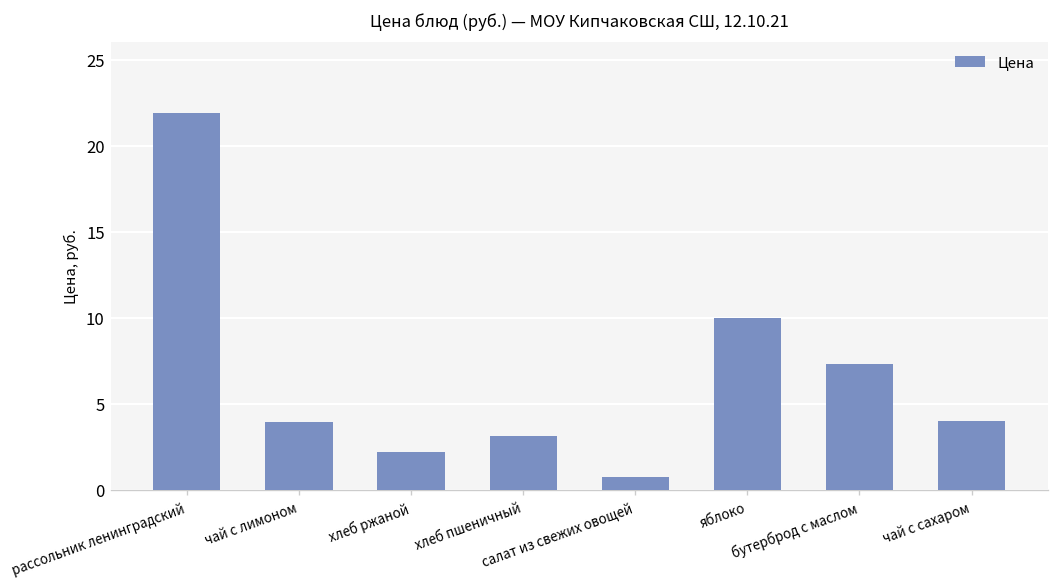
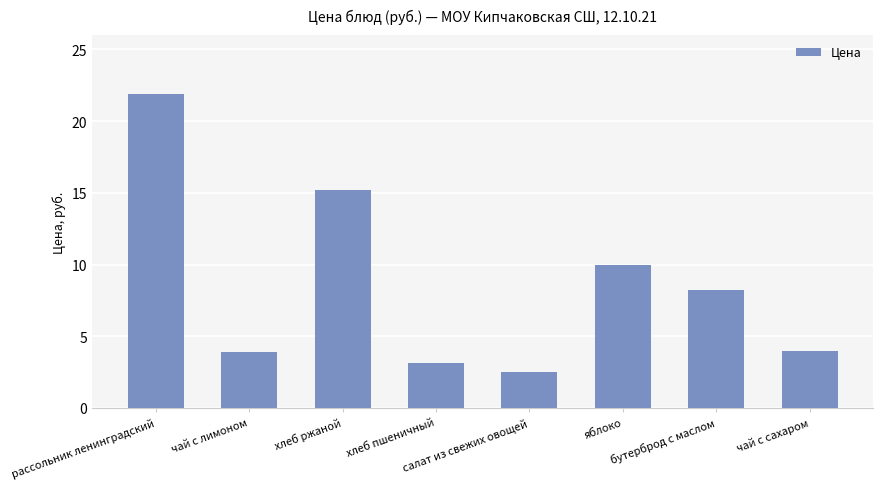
  {
    "рассольник ленинградский": 21.9,
    "чай с лимоном": 3.9,
-   "хлеб ржаной": 2.2,
+   "хлеб ржаной": 15.2,
    "хлеб пшеничный": 3.1,
-   "салат из свежих овощей": 0.7,
+   "салат из свежих овощей": 2.5,
    "яблоко": 10.0,
-   "бутерброд с маслом": 7.3,
+   "бутерброд с маслом": 8.2,
    "чай с сахаром": 4.0
  }
